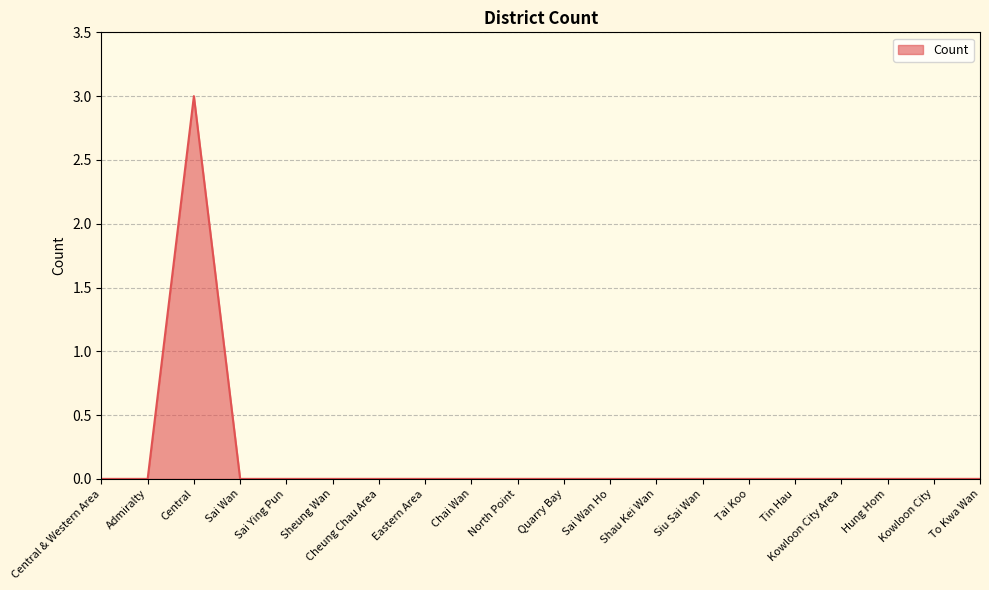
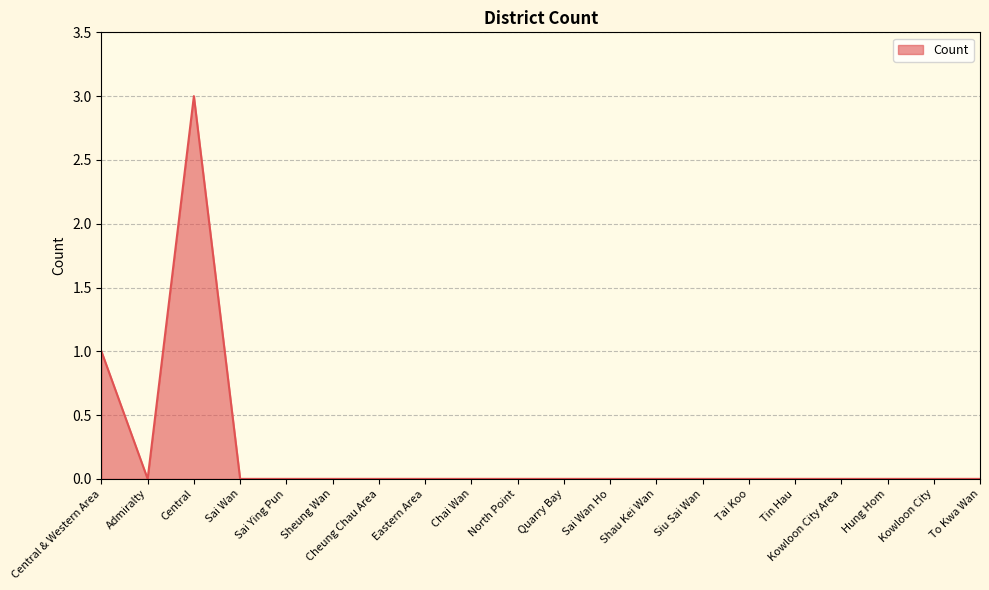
  {
-   "Central & Western Area": 0,
+   "Central & Western Area": 1,
    "Admiralty": 0,
    "Central": 3,
    "Sai Wan": 0,
    "Sai Ying Pun": 0,
    "Sheung Wan": 0,
    "Cheung Chau Area": 0,
    "Eastern Area": 0,
    "Chai Wan": 0,
    "North Point": 0,
    "Quarry Bay": 0,
    "Sai Wan Ho": 0,
    "Shau Kei Wan": 0,
    "Siu Sai Wan": 0,
    "Tai Koo": 0,
    "Tin Hau": 0,
    "Kowloon City Area": 0,
    "Hung Hom": 0,
    "Kowloon City": 0,
    "To Kwa Wan": 0
  }
